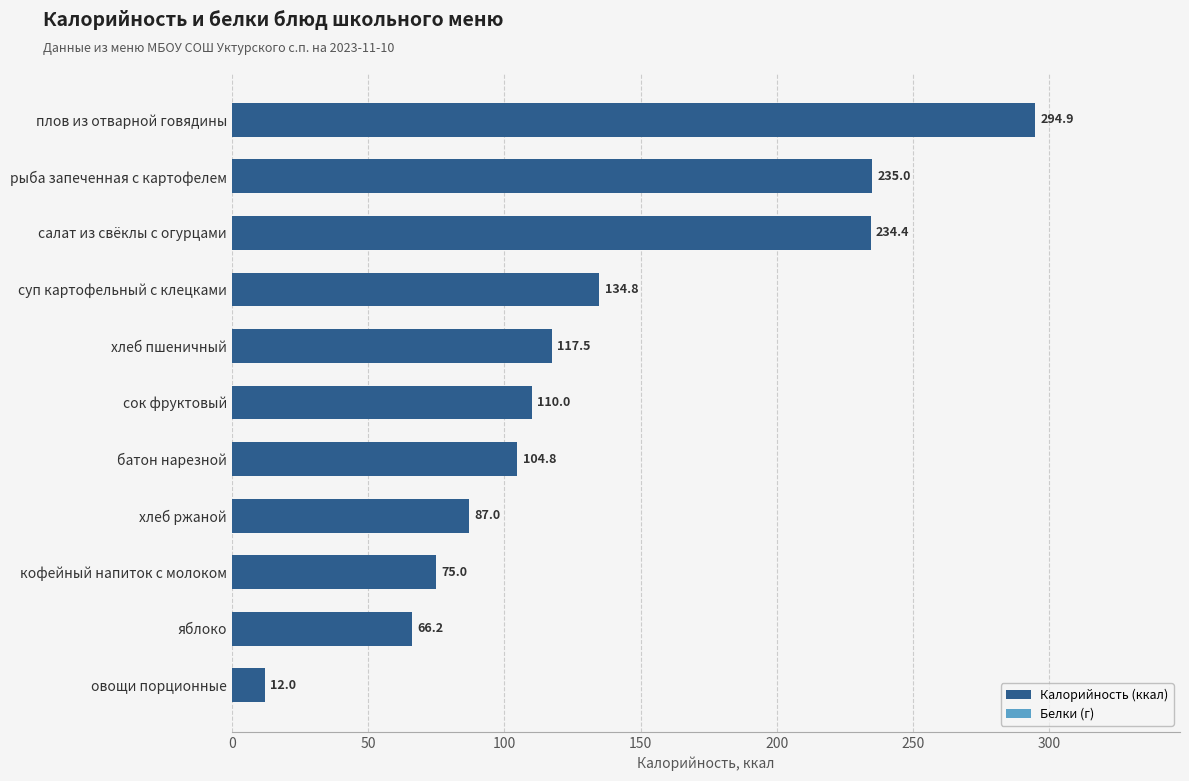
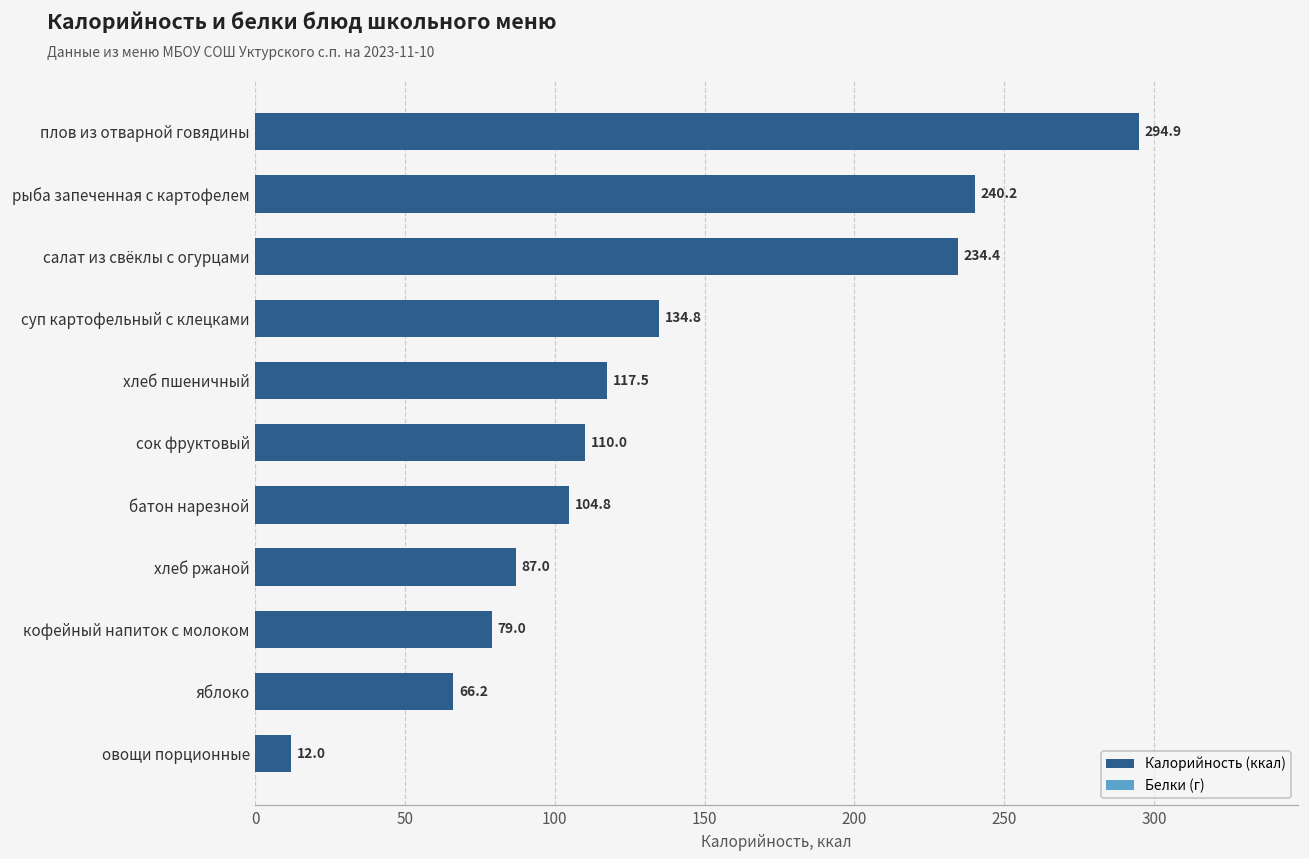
  {
    "Калорийность (ккал)": {
      "плов из отварной говядины": 294.9,
-     "рыба запеченная с картофелем": 235.0,
+     "рыба запеченная с картофелем": 240.2,
      "салат из свёклы с огурцами": 234.4,
      "суп картофельный с клецками": 134.8,
      "хлеб пшеничный": 117.5,
      "сок фруктовый": 110.0,
      "батон нарезной": 104.8,
      "хлеб ржаной": 87.0,
-     "кофейный напиток с молоком": 75.0,
+     "кофейный напиток с молоком": 79.0,
      "яблоко": 66.2,
      "овощи порционные": 12.0
    }
  }
